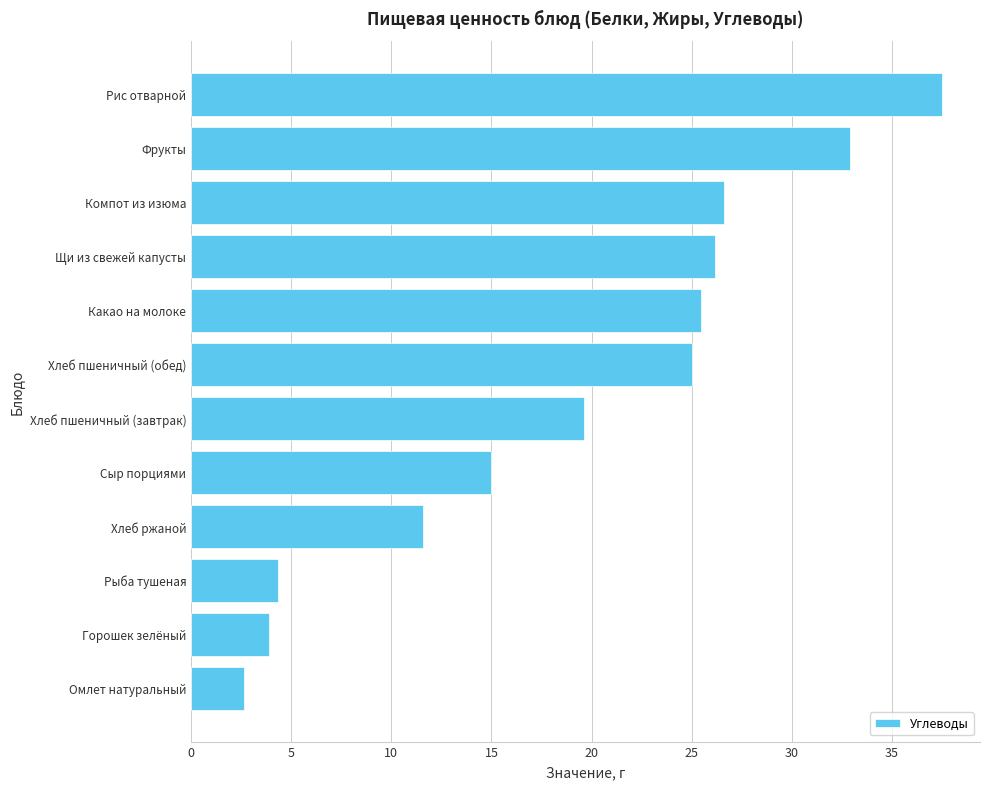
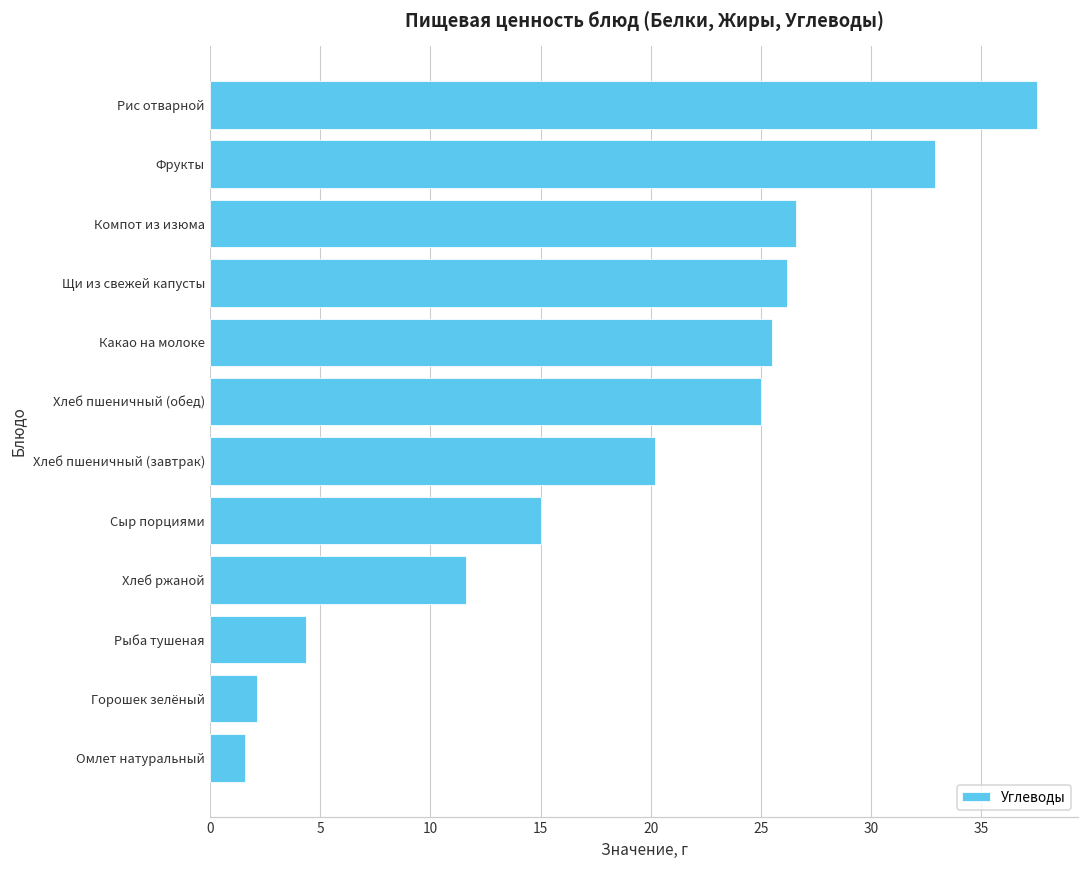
  {
    "Рис отварной": 37.5,
    "Фрукты": 32.9,
    "Компот из изюма": 26.6,
    "Щи из свежей капусты": 26.2,
    "Какао на молоке": 25.5,
    "Хлеб пшеничный (обед)": 25.0,
-   "Хлеб пшеничный (завтрак)": 19.6,
+   "Хлеб пшеничный (завтрак)": 20.2,
    "Сыр порциями": 15.0,
    "Хлеб ржаной": 11.6,
    "Рыба тушеная": 4.4,
-   "Горошек зелёный": 3.9,
-   "Омлет натуральный": 2.7
+   "Горошек зелёный": 2.1,
+   "Омлет натуральный": 1.6
  }
